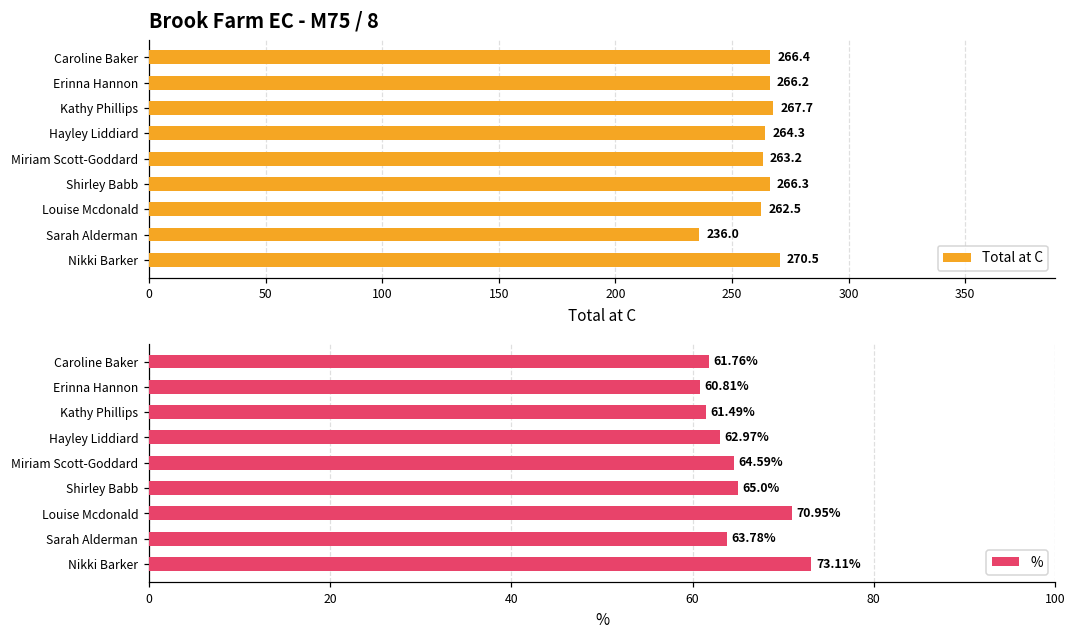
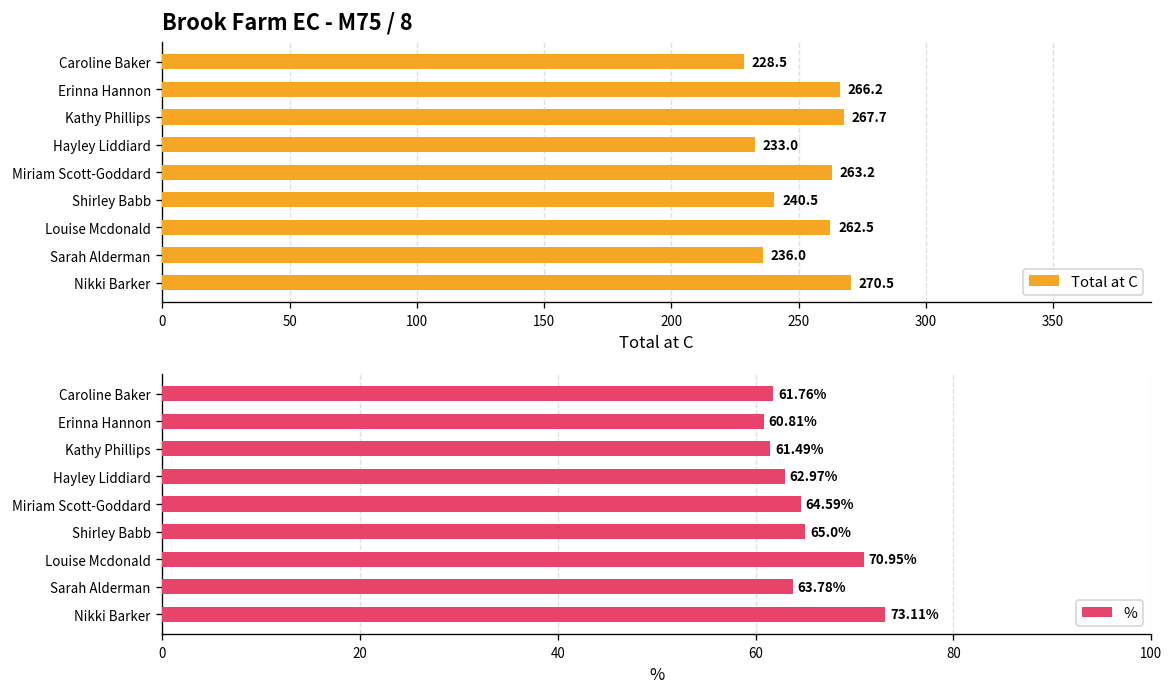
  {
    "Brook Farm EC - M75 / 8": {
-     "Caroline Baker": 266.4,
+     "Caroline Baker": 228.5,
      "Erinna Hannon": 266.2,
      "Kathy Phillips": 267.7,
-     "Hayley Liddiard": 264.3,
+     "Hayley Liddiard": 233.0,
      "Miriam Scott-Goddard": 263.2,
-     "Shirley Babb": 266.3,
+     "Shirley Babb": 240.5,
      "Louise Mcdonald": 262.5,
      "Sarah Alderman": 236.0,
      "Nikki Barker": 270.5
    }
  }
